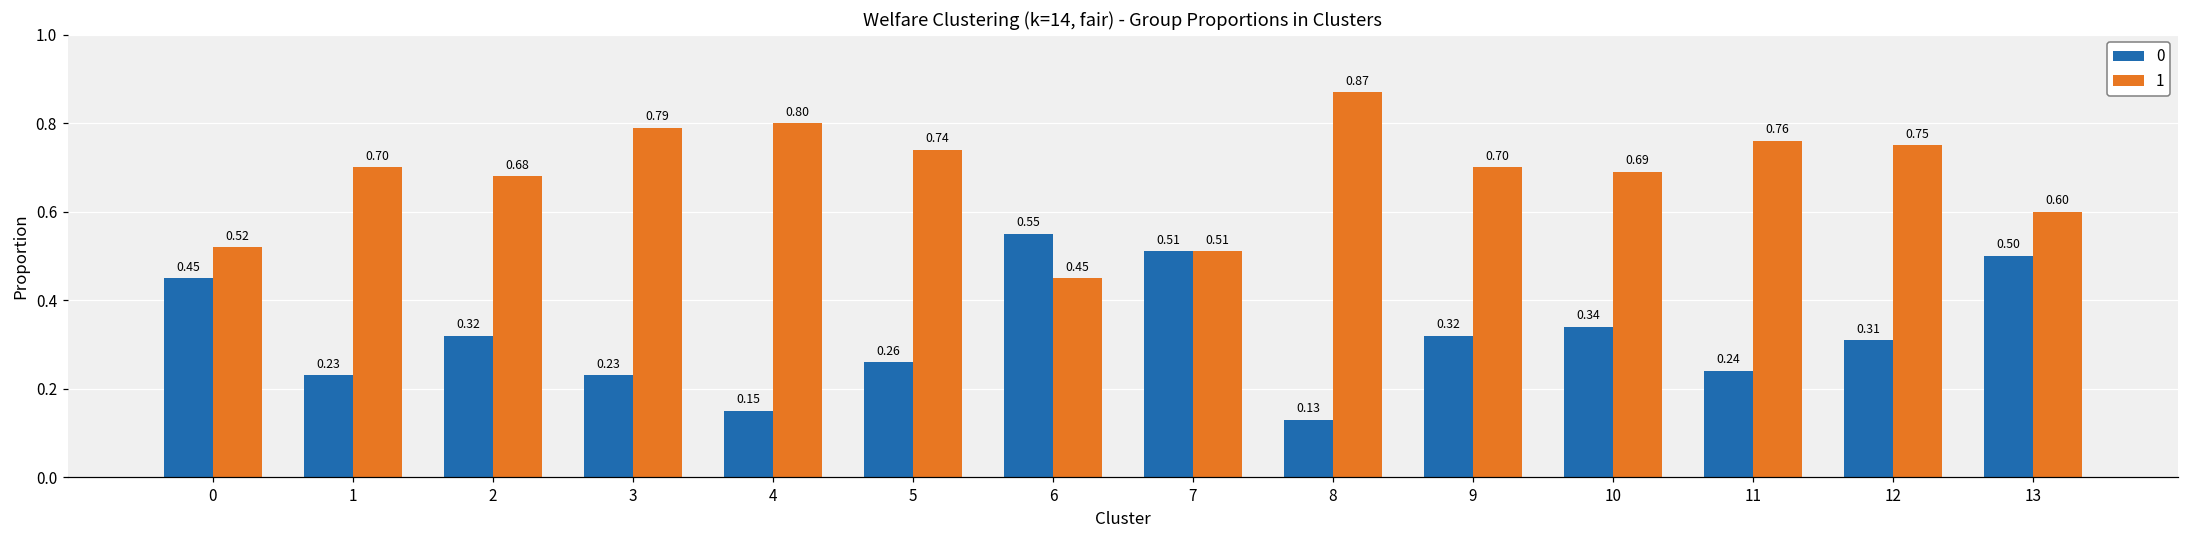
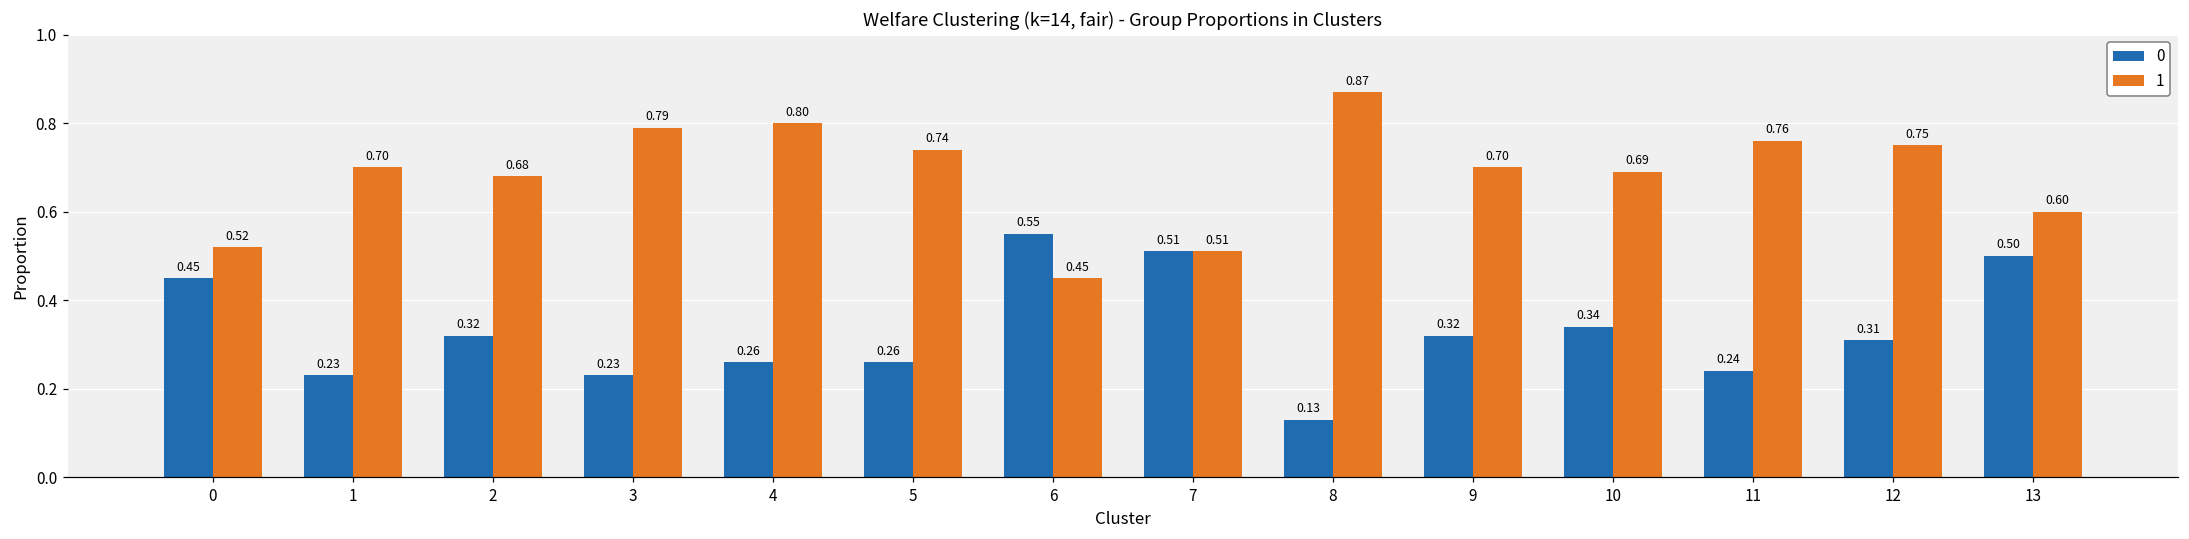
  {
    "0": {
      "0": 0.45,
      "1": 0.23,
      "2": 0.32,
      "3": 0.23,
-     "4": 0.15,
+     "4": 0.26,
      "5": 0.26,
      "6": 0.55,
      "7": 0.51,
      "8": 0.13,
      "9": 0.32,
      "10": 0.34,
      "11": 0.24,
      "12": 0.31,
      "13": 0.50
    },
    "1": {
      "0": 0.52,
      "1": 0.70,
      "2": 0.68,
      "3": 0.79,
      "4": 0.80,
      "5": 0.74,
      "6": 0.45,
      "7": 0.51,
      "8": 0.87,
      "9": 0.70,
      "10": 0.69,
      "11": 0.76,
      "12": 0.75,
      "13": 0.60
    }
  }
